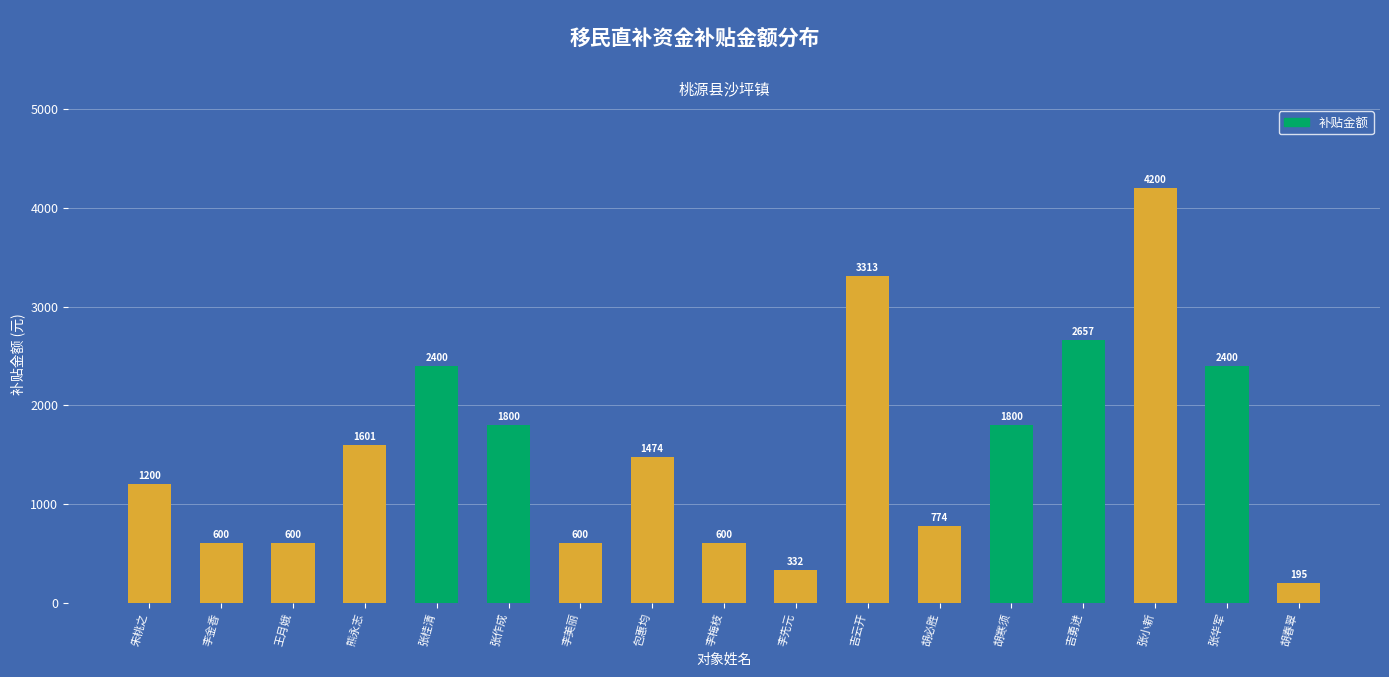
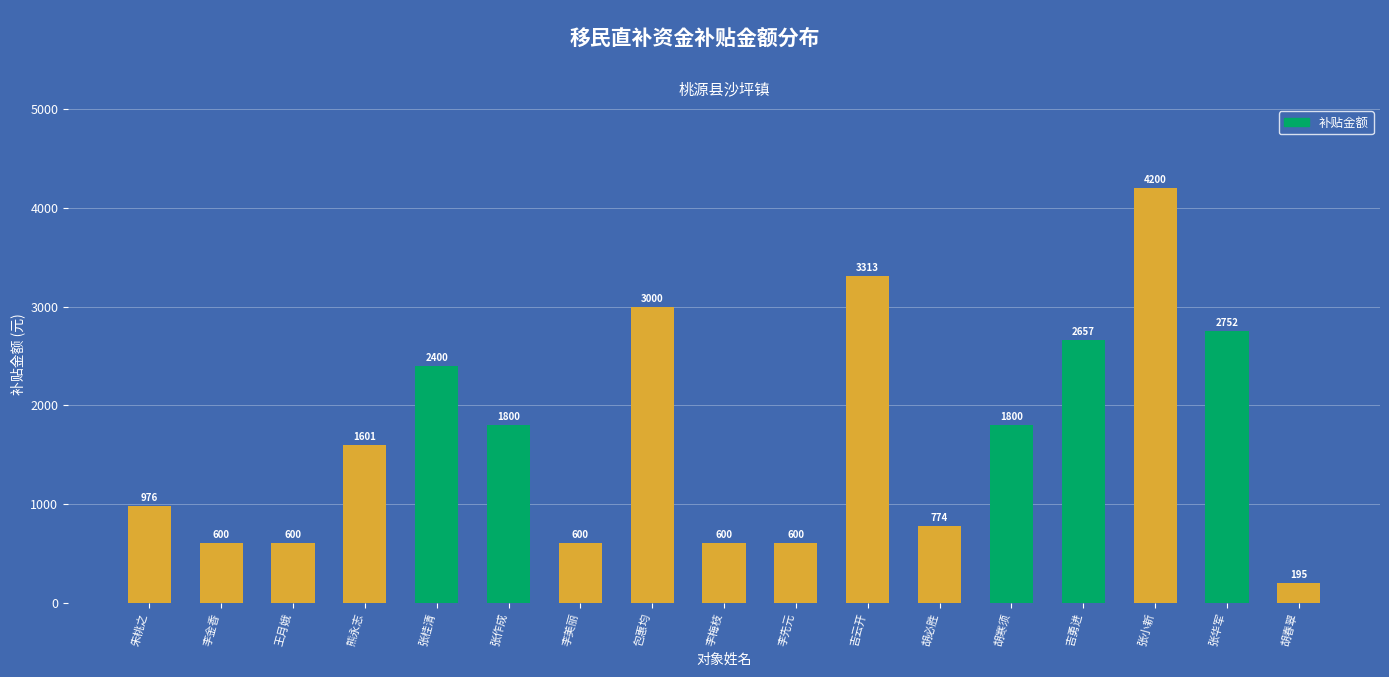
  {
-   "朱桃之": 1200,
+   "朱桃之": 976,
    "李金香": 600,
    "王月娥": 600,
    "熊永志": 1601,
    "张桂清": 2400,
    "张作成": 1800,
    "李美丽": 600,
-   "包惠均": 1474,
+   "包惠均": 3000,
    "李梅枝": 600,
-   "李先元": 332,
+   "李先元": 600,
    "吉云开": 3313,
    "胡必胜": 774,
    "胡寒须": 1800,
    "吉勇进": 2657,
    "张小新": 4200,
-   "张华军": 2400,
+   "张华军": 2752,
    "胡春翠": 195
  }
